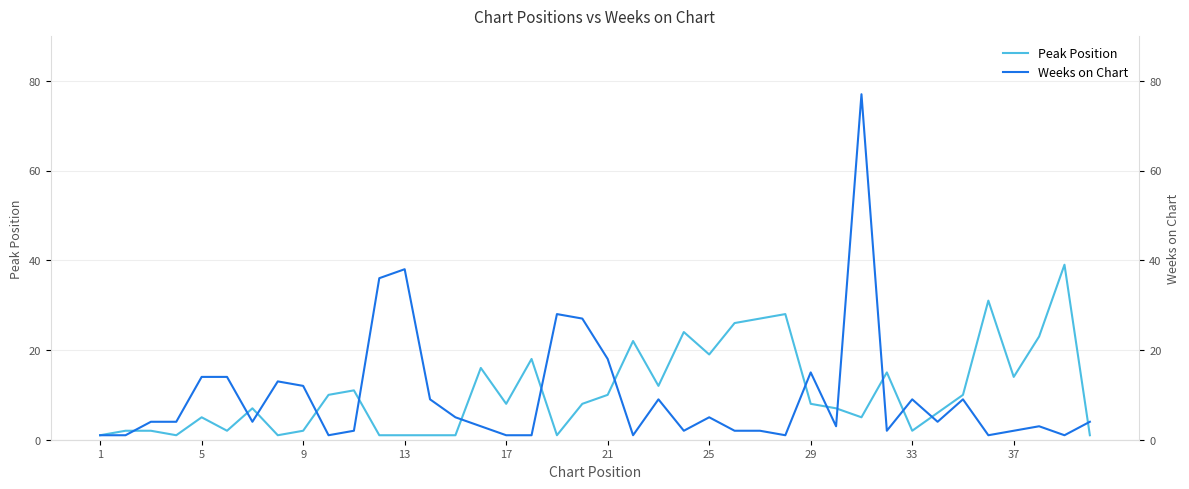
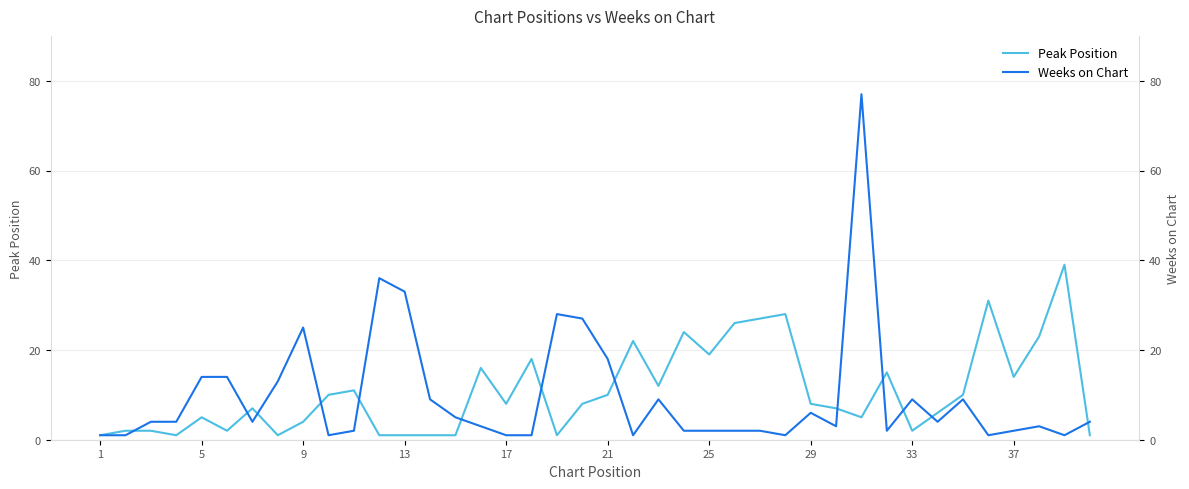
  {
    "Peak Position": {
      "1": 1,
      "5": 5,
-     "9": 2,
+     "9": 4,
      "13": 1,
      "17": 8,
      "21": 10,
      "25": 19,
      "29": 8,
      "33": 2,
      "37": 14
    },
    "Weeks on Chart": {
      "1": 1,
      "5": 14,
-     "9": 12,
-     "13": 38,
+     "9": 25,
+     "13": 33,
      "17": 1,
      "21": 18,
-     "25": 5,
-     "29": 15,
+     "25": 2,
+     "29": 6,
      "33": 9,
      "37": 2
    }
  }
